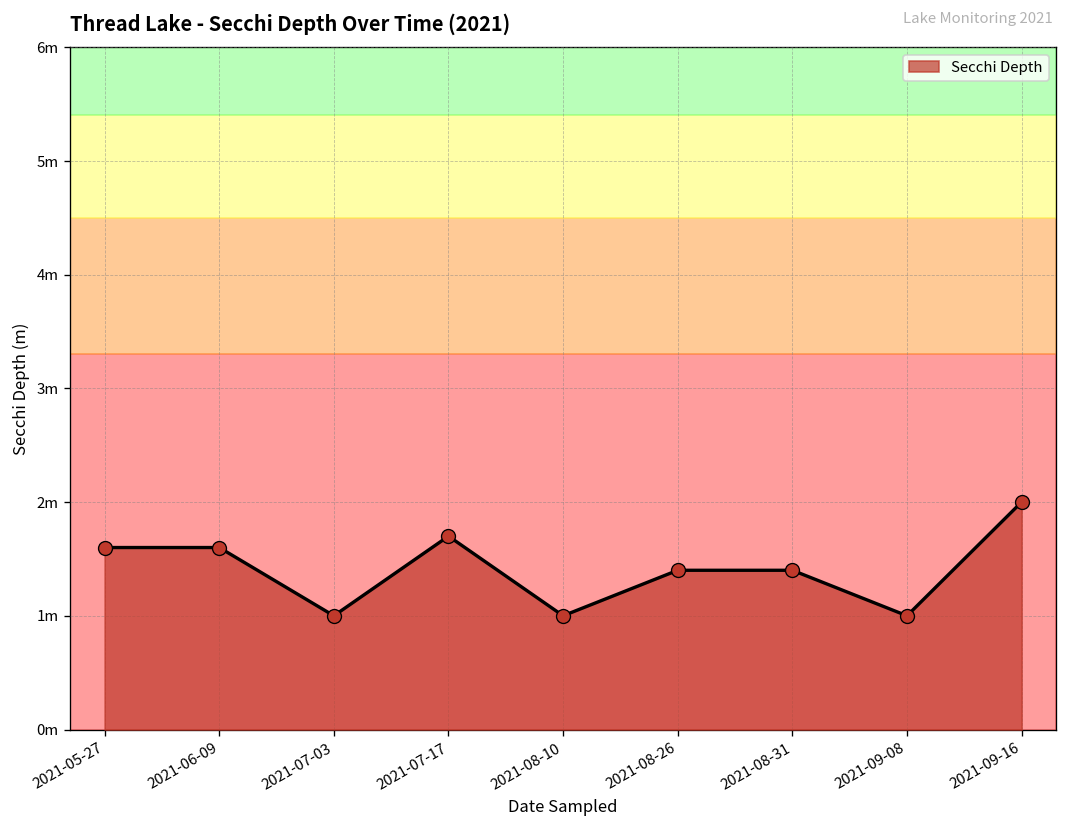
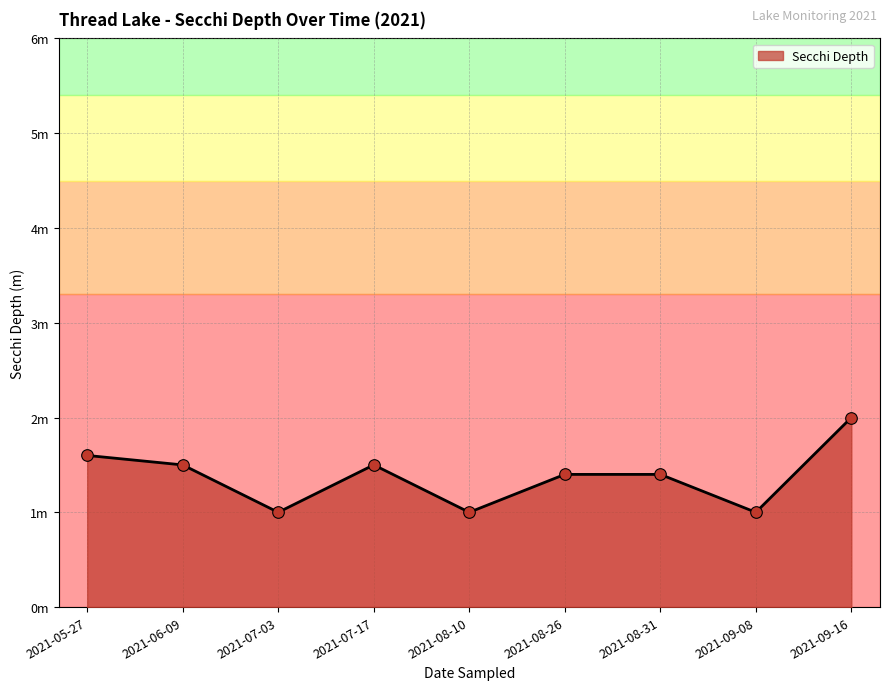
  {
    "2021-05-27": "1.6m",
-   "2021-06-09": "1.6m",
+   "2021-06-09": "1.5m",
    "2021-07-03": "1.0m",
-   "2021-07-17": "1.7m",
+   "2021-07-17": "1.5m",
    "2021-08-10": "1.0m",
    "2021-08-26": "1.4m",
    "2021-08-31": "1.4m",
    "2021-09-08": "1.0m",
    "2021-09-16": "2.0m"
  }
